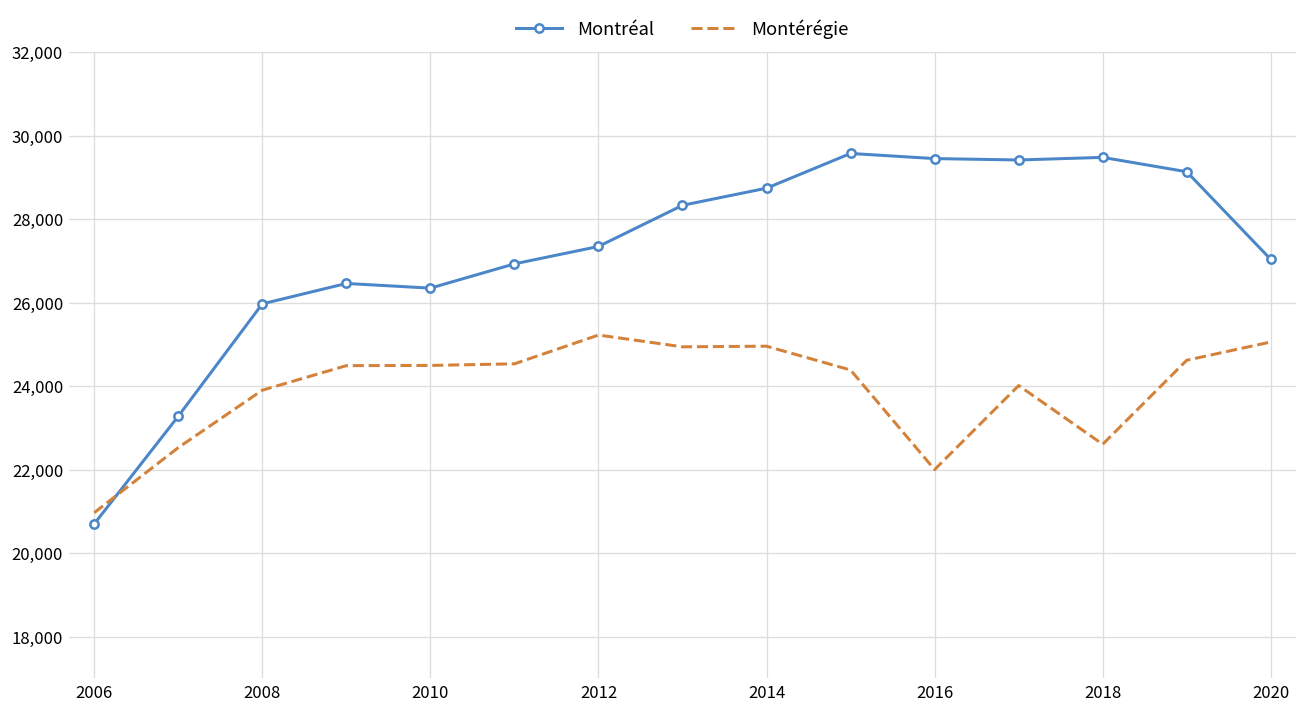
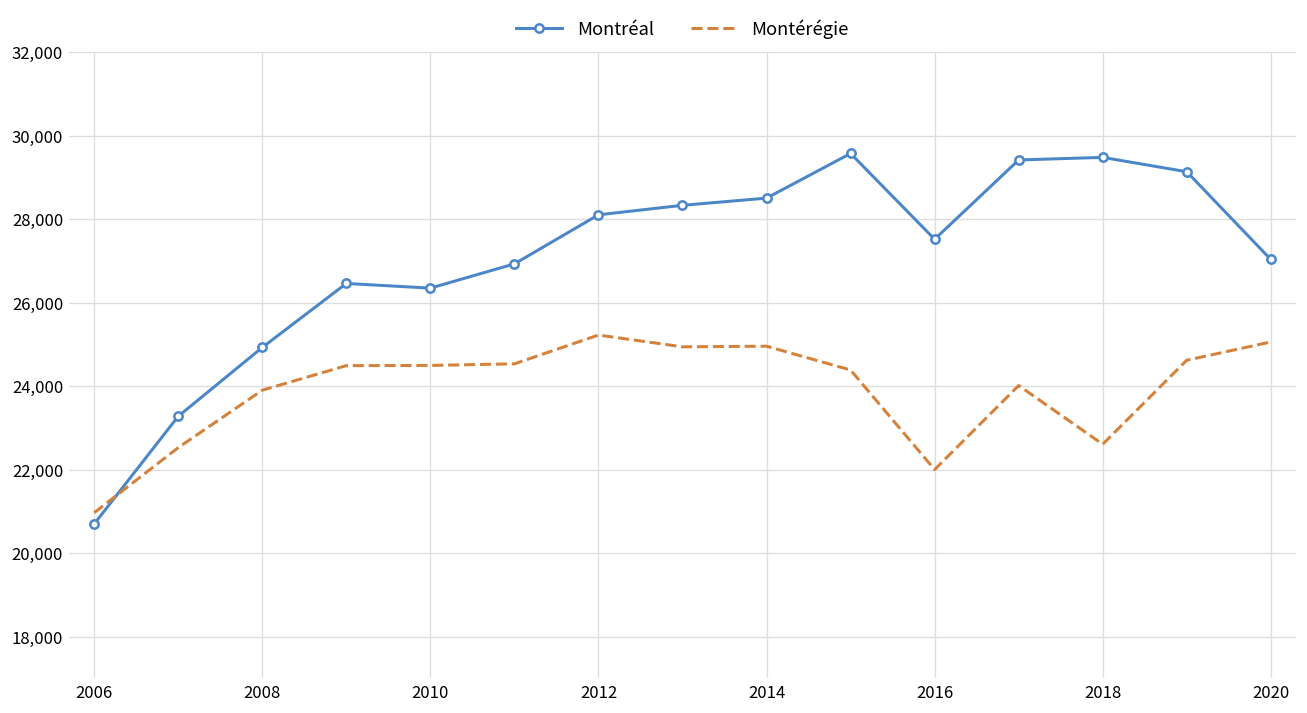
  {
    "Montréal": {
      "2006": "20,700",
-     "2008": "26,000",
+     "2008": "24,900",
      "2010": "26,300",
-     "2012": "27,300",
-     "2014": "28,700",
-     "2016": "29,500",
+     "2012": "28,100",
+     "2014": "28,500",
+     "2016": "27,500",
      "2018": "29,500",
      "2020": "27,000"
    },
    "Montérégie": {
      "2006": "21,000",
      "2008": "23,900",
      "2010": "24,500",
      "2012": "25,200",
      "2014": "25,000",
      "2016": "22,000",
      "2018": "22,600",
      "2020": "25,100"
    }
  }
